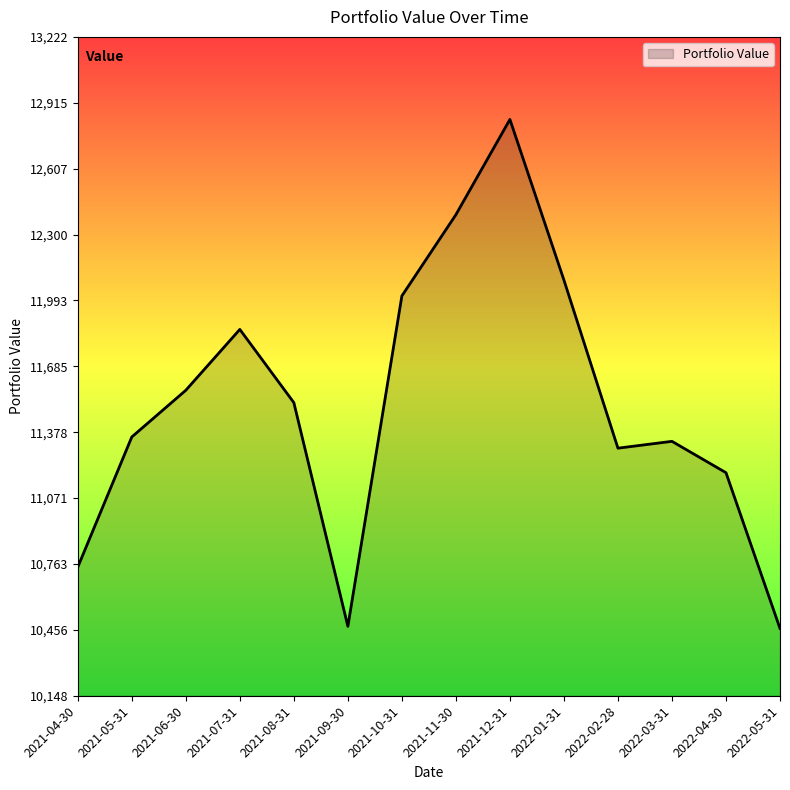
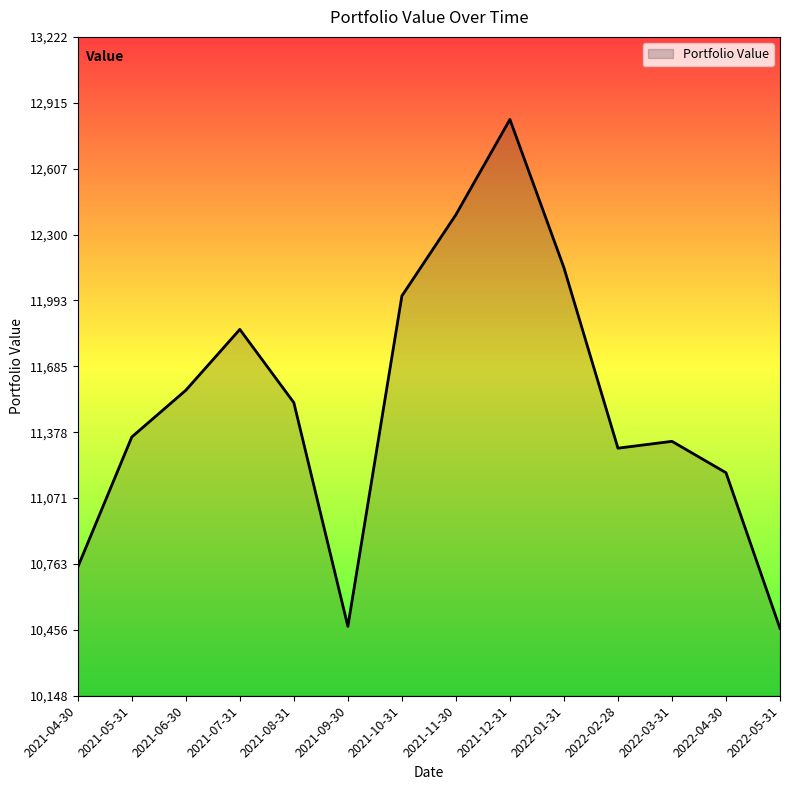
  {
    "2021-04-30": "10,750",
    "2021-05-31": "11,360",
    "2021-06-30": "11,570",
    "2021-07-31": "11,860",
    "2021-08-31": "11,520",
    "2021-09-30": "10,470",
    "2021-10-31": "12,010",
    "2021-11-30": "12,390",
    "2021-12-31": "12,840",
-   "2022-01-31": "12,090",
+   "2022-01-31": "12,150",
    "2022-02-28": "11,300",
    "2022-03-31": "11,340",
    "2022-04-30": "11,190",
    "2022-05-31": "10,460"
  }
